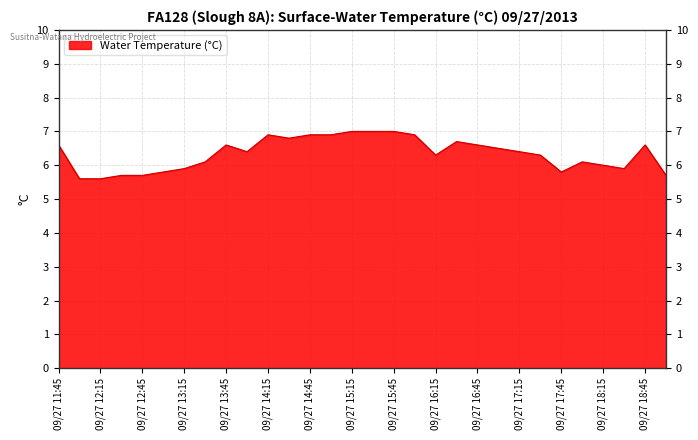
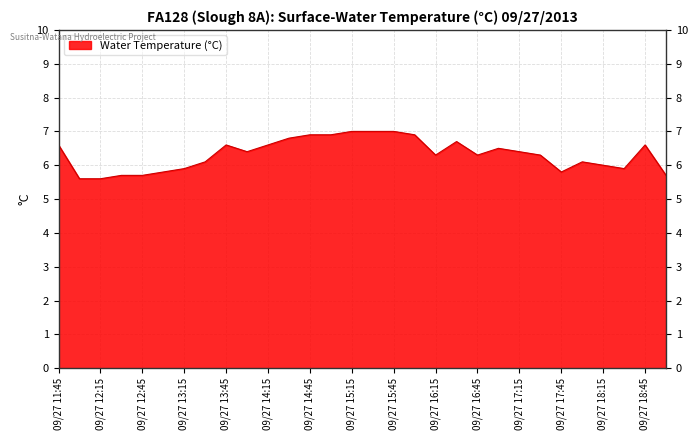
  {
    "09/27 11:45": 6.6,
    "09/27 12:15": 5.6,
    "09/27 12:45": 5.7,
    "09/27 13:15": 5.9,
    "09/27 13:45": 6.6,
-   "09/27 14:15": 6.9,
+   "09/27 14:15": 6.6,
    "09/27 14:45": 6.9,
    "09/27 15:15": 7.0,
    "09/27 15:45": 7.0,
    "09/27 16:15": 6.3,
-   "09/27 16:45": 6.6,
+   "09/27 16:45": 6.3,
    "09/27 17:15": 6.4,
    "09/27 17:45": 5.8,
    "09/27 18:15": 6.0,
    "09/27 18:45": 6.6
  }
